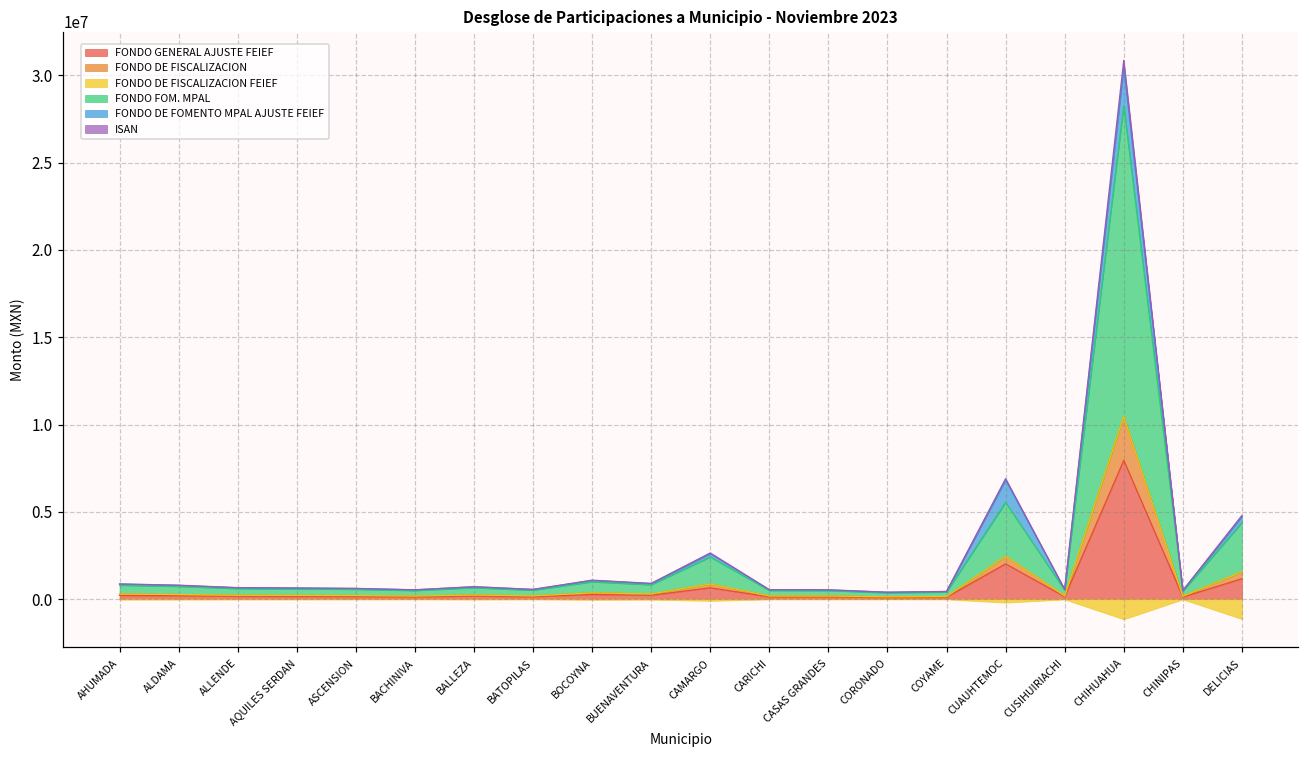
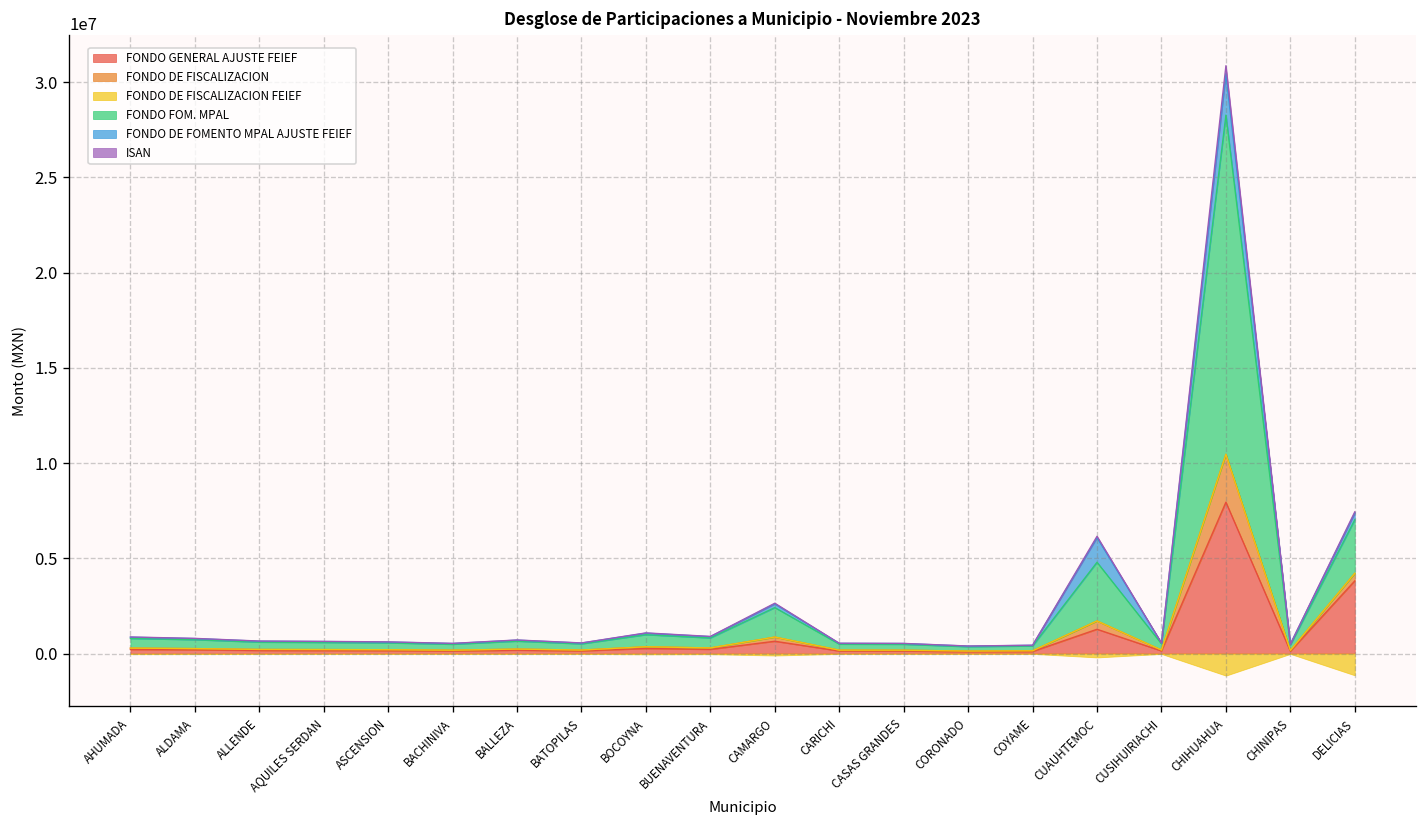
  {
    "FONDO GENERAL AJUSTE FEIEF": {
      "CAMARGO": 600000,
-     "CUAUHTEMOC": 2000000,
+     "CUAUHTEMOC": 1300000,
      "CHIHUAHUA": 7900000,
-     "DELICIAS": 1200000
+     "DELICIAS": 3800000
    },
    "FONDO FOM. MPAL": {
      "CAMARGO": 1500000,
      "CUAUHTEMOC": 3100000,
      "CHIHUAHUA": 17800000,
      "DELICIAS": 2800000
    },
    "FONDO DE FOMENTO MPAL AJUSTE FEIEF": {
      "CHIHUAHUA": 2200000
    },
    "ISAN": {
      "CHIHUAHUA": 400000
    }
  }
